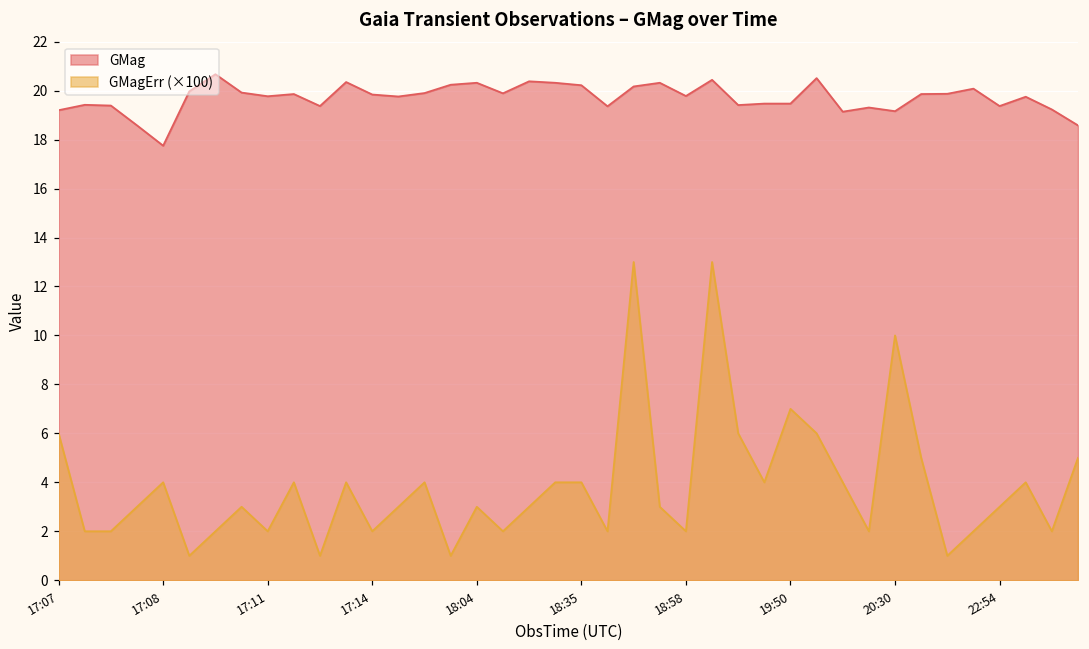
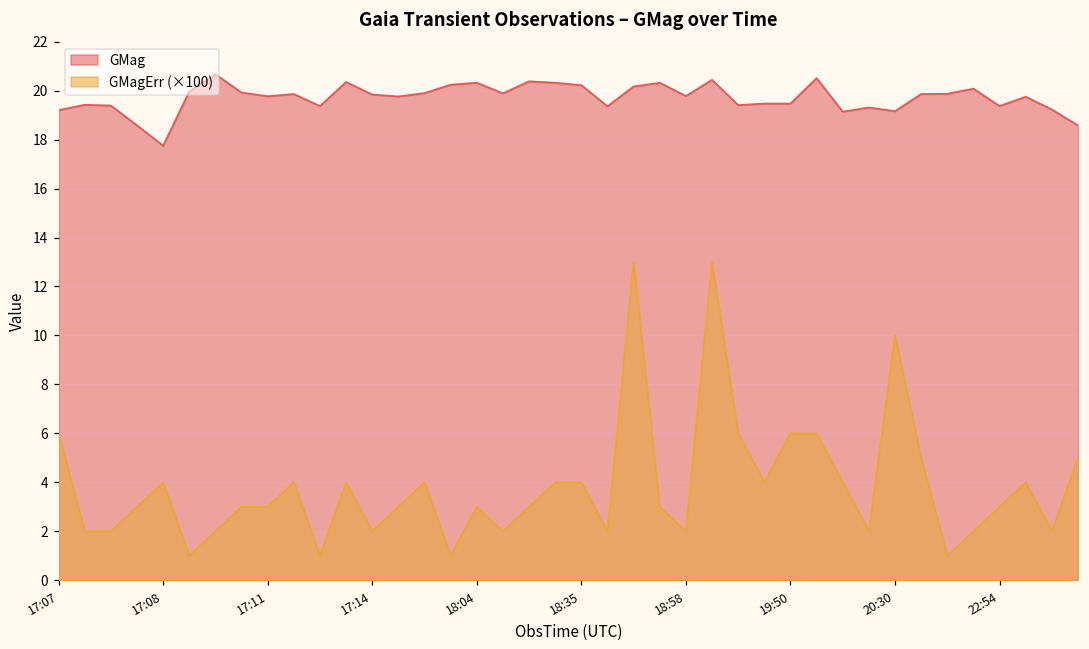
  {
    "GMag": {
      "17:07": 19.2,
      "17:08": 17.8,
      "17:11": 19.8,
      "17:14": 19.8,
      "18:04": 20.3,
      "18:35": 20.2,
      "18:58": 19.8,
      "19:50": 19.5,
      "20:30": 19.2,
      "22:54": 19.4
    },
    "GMagErr (×100)": {
      "17:07": 6.0,
      "17:08": 4.0,
-     "17:11": 2.0,
+     "17:11": 3.0,
      "17:14": 2.0,
      "18:04": 3.0,
      "18:35": 4.0,
      "18:58": 2.0,
-     "19:50": 7.0,
+     "19:50": 6.0,
      "20:30": 10.0,
      "22:54": 3.0
    }
  }
